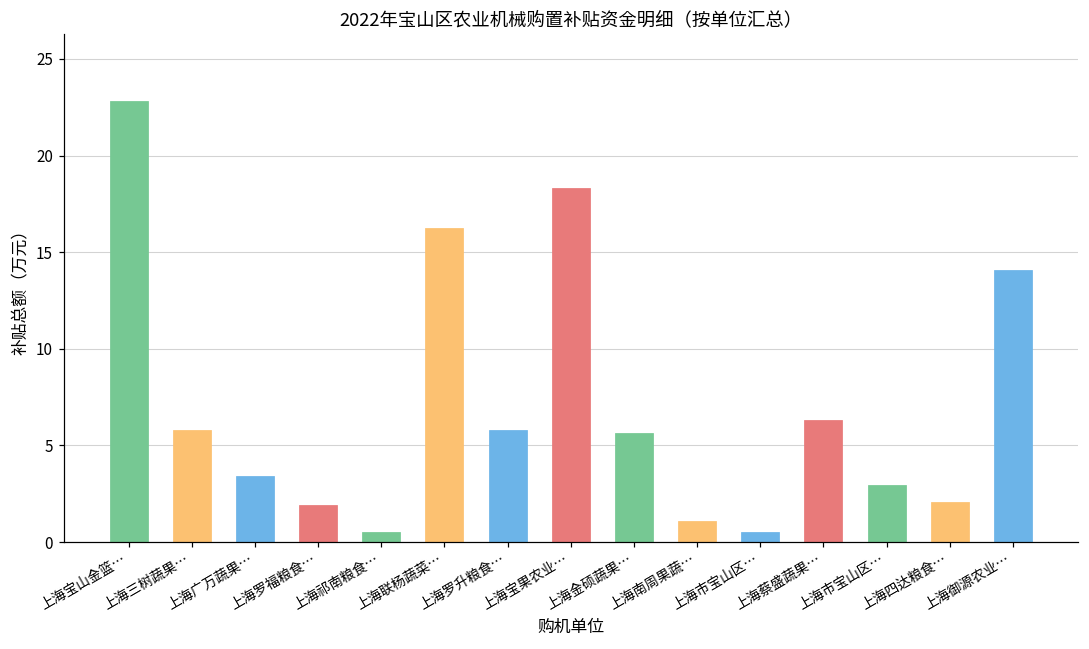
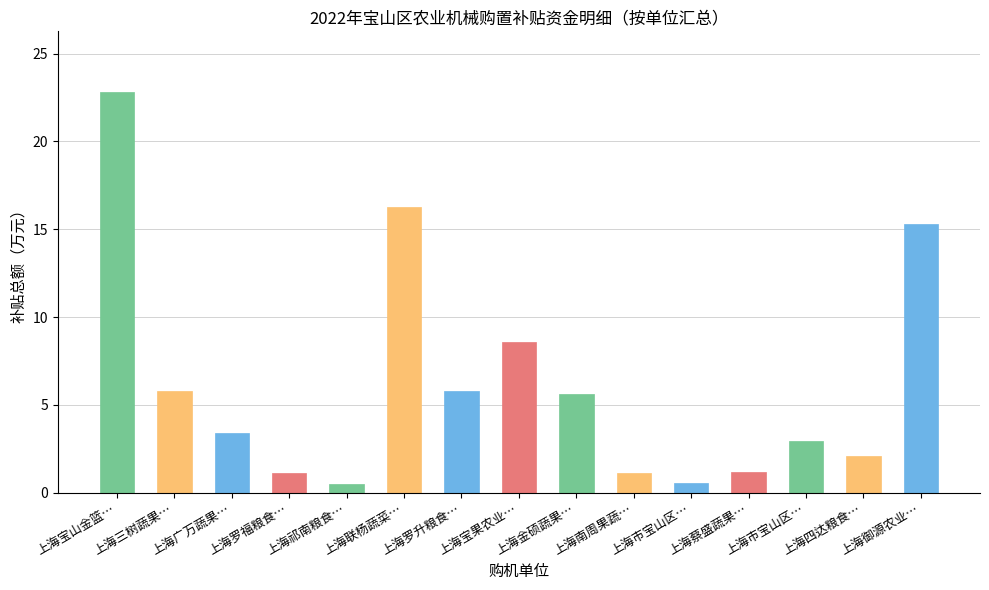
  {
    "上海宝山金篮…": 22.8,
    "上海三树蔬果…": 5.8,
    "上海广万蔬果…": 3.4,
-   "上海罗福粮食…": 1.9,
+   "上海罗福粮食…": 1.1,
    "上海祁南粮食…": 0.5,
    "上海联杨蔬菜…": 16.3,
    "上海罗升粮食…": 5.8,
-   "上海宝果农业…": 18.3,
+   "上海宝果农业…": 8.6,
    "上海金硕蔬果…": 5.6,
    "上海南周果蔬…": 1.1,
-   "上海蔡盛蔬果…": 6.3,
+   "上海蔡盛蔬果…": 1.2,
    "上海四达粮食…": 2.1,
-   "上海御源农业…": 14.1
+   "上海御源农业…": 15.3
  }
